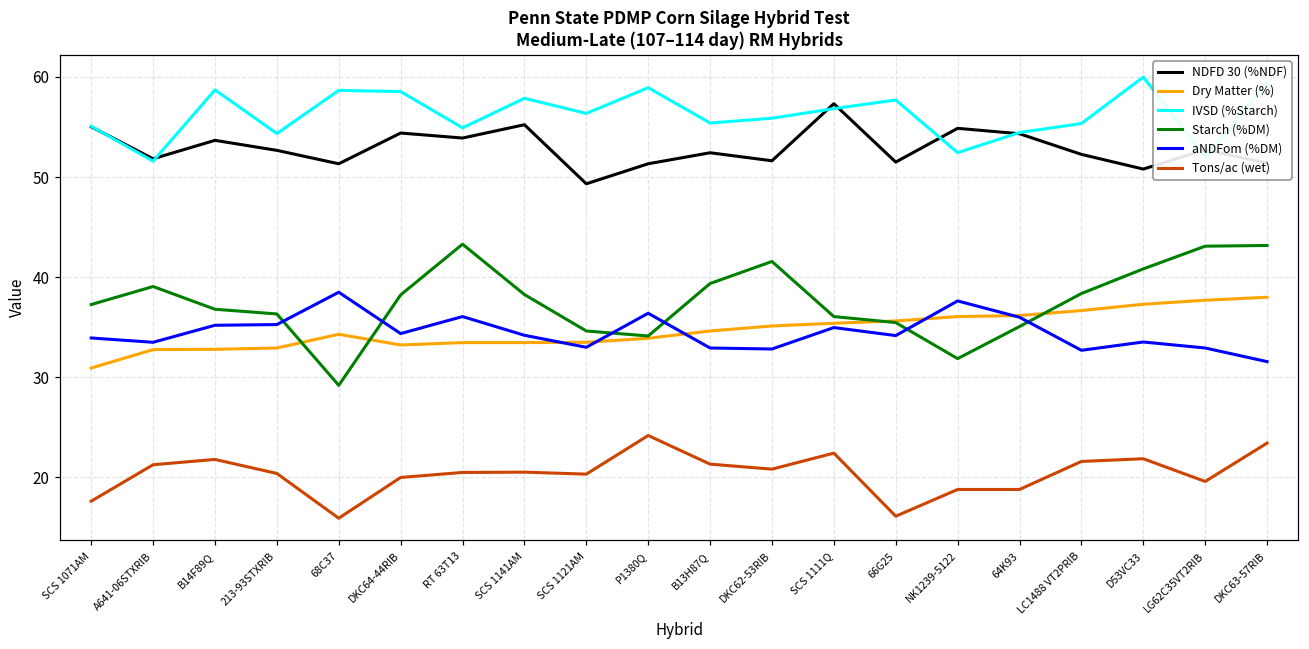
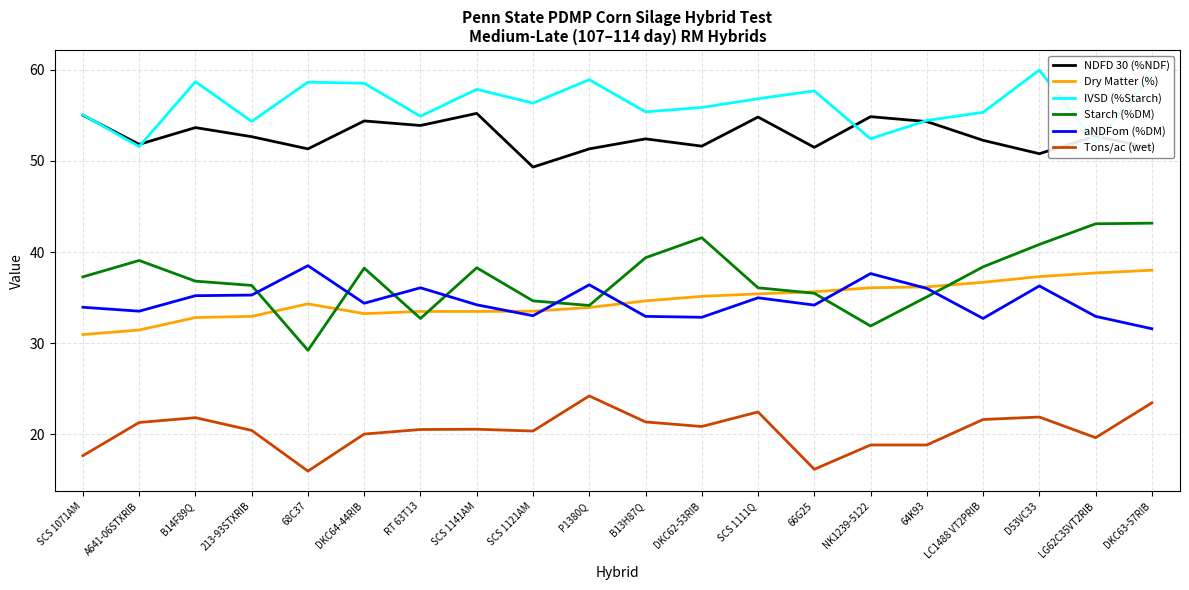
  {
    "NDFD 30 (%NDF)": {
      "B14F89Q": 54,
      "213-93STXRIB": 53,
      "68C37": 51,
      "DKC64-44RIB": 54,
      "RT 63T13": 54,
      "SCS 1141AM": 55,
      "SCS 1121AM": 49,
      "P1380Q": 51,
      "B13H87Q": 52,
      "DKC62-53RIB": 52,
-     "SCS 1111Q": 57,
+     "SCS 1111Q": 55,
      "66G25": 52,
      "NK1239-5122": 55,
      "LC1488 VT2PRIB": 52,
      "D53VC33": 51
    },
    "Dry Matter (%)": {
      "SCS 1071AM": 31,
-     "A641-06STXRIB": 33,
+     "A641-06STXRIB": 31,
      "B14F89Q": 33,
      "213-93STXRIB": 33,
      "68C37": 34,
      "DKC64-44RIB": 33,
      "RT 63T13": 33,
      "SCS 1141AM": 33,
      "SCS 1121AM": 34,
      "B13H87Q": 35,
      "DKC62-53RIB": 35,
      "SCS 1111Q": 35,
      "NK1239-5122": 36,
      "LC1488 VT2PRIB": 37,
      "D53VC33": 37,
      "LG62C35VT2RIB": 38,
      "DKC63-57RIB": 38
    },
    "IVSD (%Starch)": {
      "B14F89Q": 59,
      "213-93STXRIB": 54,
      "68C37": 59,
      "DKC64-44RIB": 59,
      "RT 63T13": 55,
      "SCS 1141AM": 58,
      "SCS 1121AM": 56,
      "P1380Q": 59,
      "B13H87Q": 55,
      "DKC62-53RIB": 56,
      "SCS 1111Q": 57,
      "66G25": 58,
      "NK1239-5122": 52,
      "LC1488 VT2PRIB": 55,
      "D53VC33": 60
    },
    "Starch (%DM)": {
      "SCS 1071AM": 37,
      "A641-06STXRIB": 39,
      "B14F89Q": 37,
      "213-93STXRIB": 36,
      "68C37": 29,
      "DKC64-44RIB": 38,
-     "RT 63T13": 43,
+     "RT 63T13": 33,
      "SCS 1141AM": 38,
      "SCS 1121AM": 35,
      "B13H87Q": 39,
      "DKC62-53RIB": 42,
      "SCS 1111Q": 36,
      "NK1239-5122": 32,
      "64K93": 35,
      "LC1488 VT2PRIB": 38,
      "D53VC33": 41,
      "LG62C35VT2RIB": 43,
      "DKC63-57RIB": 43
    },
    "aNDFom (%DM)": {
      "SCS 1071AM": 34,
      "A641-06STXRIB": 34,
      "B14F89Q": 35,
      "213-93STXRIB": 35,
      "68C37": 39,
      "DKC64-44RIB": 34,
      "RT 63T13": 36,
      "SCS 1141AM": 34,
      "SCS 1121AM": 33,
      "P1380Q": 36,
      "B13H87Q": 33,
      "DKC62-53RIB": 33,
      "SCS 1111Q": 35,
      "66G25": 34,
      "NK1239-5122": 38,
      "LC1488 VT2PRIB": 33,
-     "D53VC33": 34,
+     "D53VC33": 36,
      "LG62C35VT2RIB": 33,
      "DKC63-57RIB": 32
    },
    "Tons/ac (wet)": {
      "SCS 1071AM": 18,
      "A641-06STXRIB": 21,
      "B14F89Q": 22,
      "213-93STXRIB": 20,
      "68C37": 16,
      "DKC64-44RIB": 20,
      "RT 63T13": 21,
      "SCS 1141AM": 21,
      "SCS 1121AM": 20,
      "P1380Q": 24,
      "B13H87Q": 21,
      "DKC62-53RIB": 21,
      "SCS 1111Q": 22,
      "66G25": 16,
      "NK1239-5122": 19,
      "64K93": 19,
      "LC1488 VT2PRIB": 22,
      "D53VC33": 22,
      "LG62C35VT2RIB": 20,
      "DKC63-57RIB": 23
    }
  }
